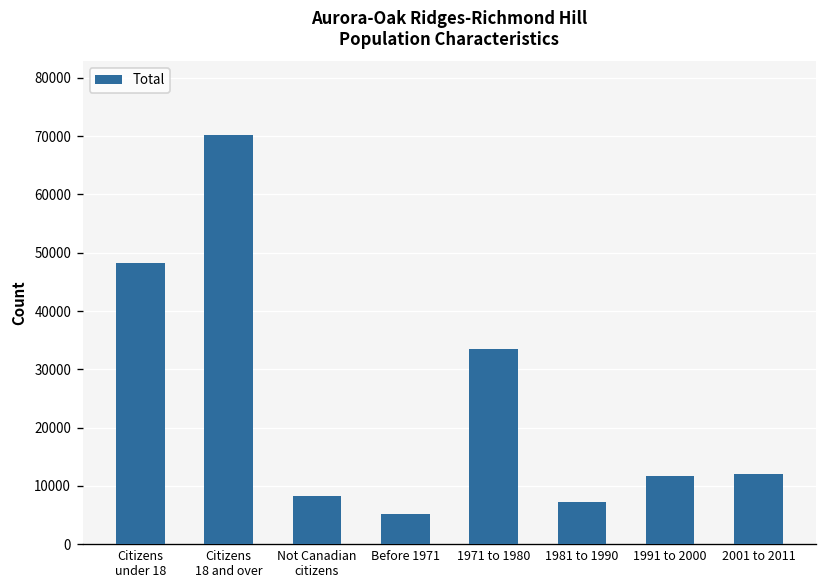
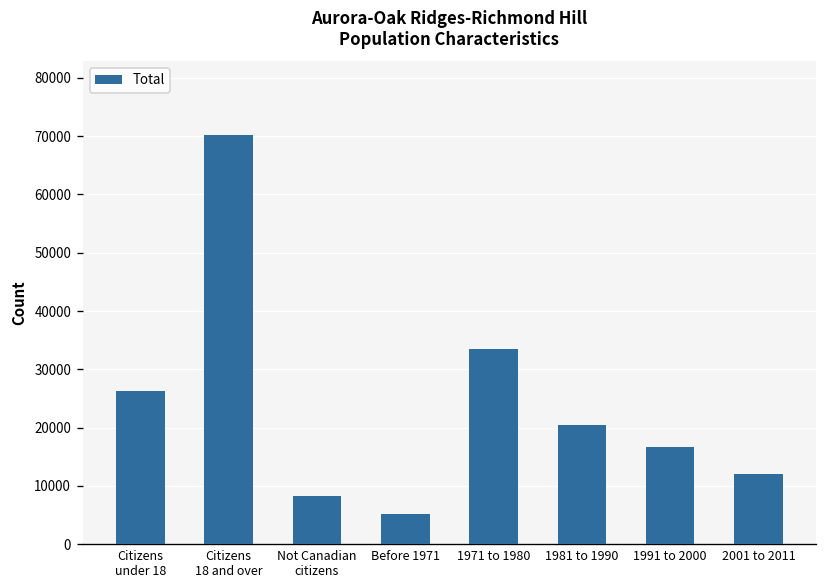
  {
-   "Citizens under 18": 48000,
+   "Citizens under 18": 26000,
    "Citizens 18 and over": 70000,
    "Not Canadian citizens": 8000,
    "Before 1971": 5000,
    "1971 to 1980": 33000,
-   "1981 to 1990": 7000,
-   "1991 to 2000": 12000,
+   "1981 to 1990": 20000,
+   "1991 to 2000": 17000,
    "2001 to 2011": 12000
  }
